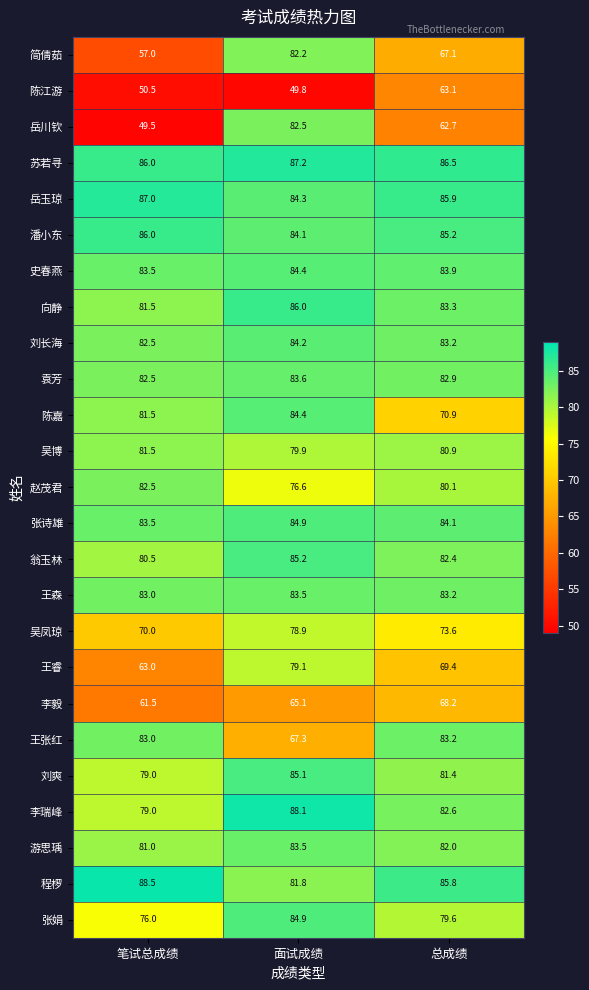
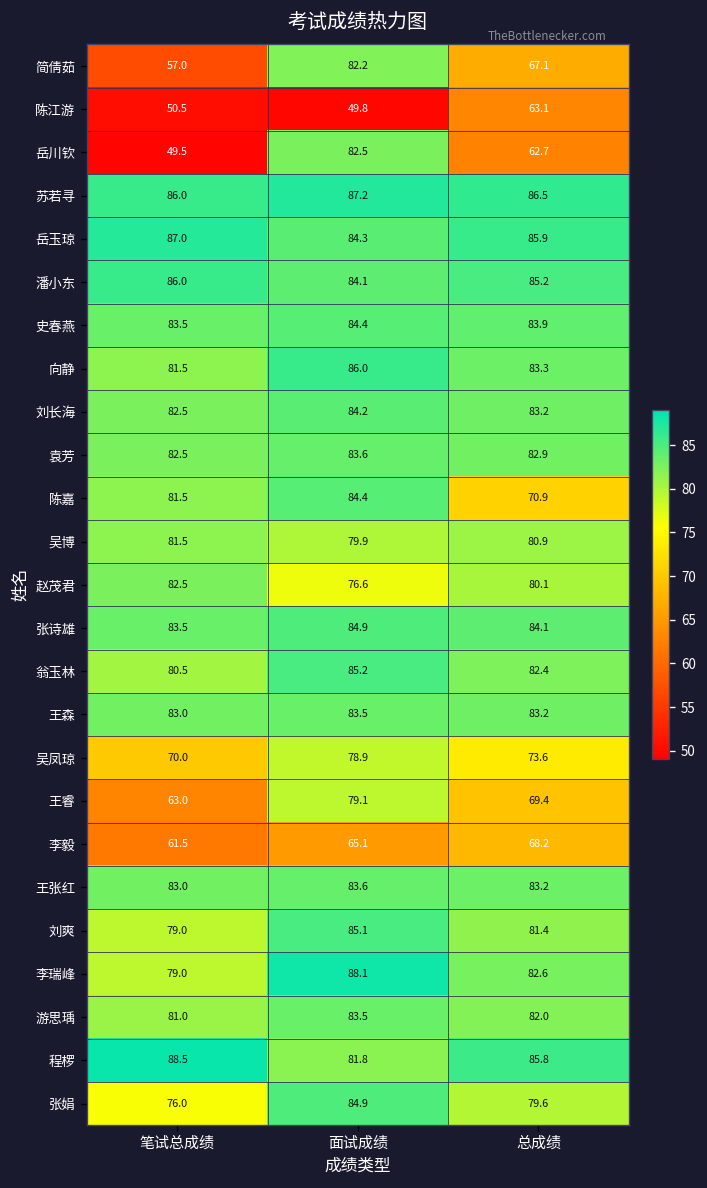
  {
    "简倩茹": {
      "笔试总成绩": 57.0,
      "面试成绩": 82.2,
      "总成绩": 67.1
    },
    "陈江游": {
      "笔试总成绩": 50.5,
      "面试成绩": 49.8,
      "总成绩": 63.1
    },
    "岳川钦": {
      "笔试总成绩": 49.5,
      "面试成绩": 82.5,
      "总成绩": 62.7
    },
    "苏若寻": {
      "笔试总成绩": 86.0,
      "面试成绩": 87.2,
      "总成绩": 86.5
    },
    "岳玉琼": {
      "笔试总成绩": 87.0,
      "面试成绩": 84.3,
      "总成绩": 85.9
    },
    "潘小东": {
      "笔试总成绩": 86.0,
      "面试成绩": 84.1,
      "总成绩": 85.2
    },
    "史春燕": {
      "笔试总成绩": 83.5,
      "面试成绩": 84.4,
      "总成绩": 83.9
    },
    "向静": {
      "笔试总成绩": 81.5,
      "面试成绩": 86.0,
      "总成绩": 83.3
    },
    "刘长海": {
      "笔试总成绩": 82.5,
      "面试成绩": 84.2,
      "总成绩": 83.2
    },
    "袁芳": {
      "笔试总成绩": 82.5,
      "面试成绩": 83.6,
      "总成绩": 82.9
    },
    "陈嘉": {
      "笔试总成绩": 81.5,
      "面试成绩": 84.4,
      "总成绩": 70.9
    },
    "吴博": {
      "笔试总成绩": 81.5,
      "面试成绩": 79.9,
      "总成绩": 80.9
    },
    "赵茂君": {
      "笔试总成绩": 82.5,
      "面试成绩": 76.6,
      "总成绩": 80.1
    },
    "张诗雄": {
      "笔试总成绩": 83.5,
      "面试成绩": 84.9,
      "总成绩": 84.1
    },
    "翁玉林": {
      "笔试总成绩": 80.5,
      "面试成绩": 85.2,
      "总成绩": 82.4
    },
    "王森": {
      "笔试总成绩": 83.0,
      "面试成绩": 83.5,
      "总成绩": 83.2
    },
    "吴凤琼": {
      "笔试总成绩": 70.0,
      "面试成绩": 78.9,
      "总成绩": 73.6
    },
    "王睿": {
      "笔试总成绩": 63.0,
      "面试成绩": 79.1,
      "总成绩": 69.4
    },
    "李毅": {
      "笔试总成绩": 61.5,
      "面试成绩": 65.1,
      "总成绩": 68.2
    },
    "王张红": {
      "笔试总成绩": 83.0,
-     "面试成绩": 67.3,
+     "面试成绩": 83.6,
      "总成绩": 83.2
    },
    "刘爽": {
      "笔试总成绩": 79.0,
      "面试成绩": 85.1,
      "总成绩": 81.4
    },
    "李瑞峰": {
      "笔试总成绩": 79.0,
      "面试成绩": 88.1,
      "总成绩": 82.6
    },
    "游思瑀": {
      "笔试总成绩": 81.0,
      "面试成绩": 83.5,
      "总成绩": 82.0
    },
    "程椤": {
      "笔试总成绩": 88.5,
      "面试成绩": 81.8,
      "总成绩": 85.8
    },
    "张娟": {
      "笔试总成绩": 76.0,
      "面试成绩": 84.9,
      "总成绩": 79.6
    }
  }
